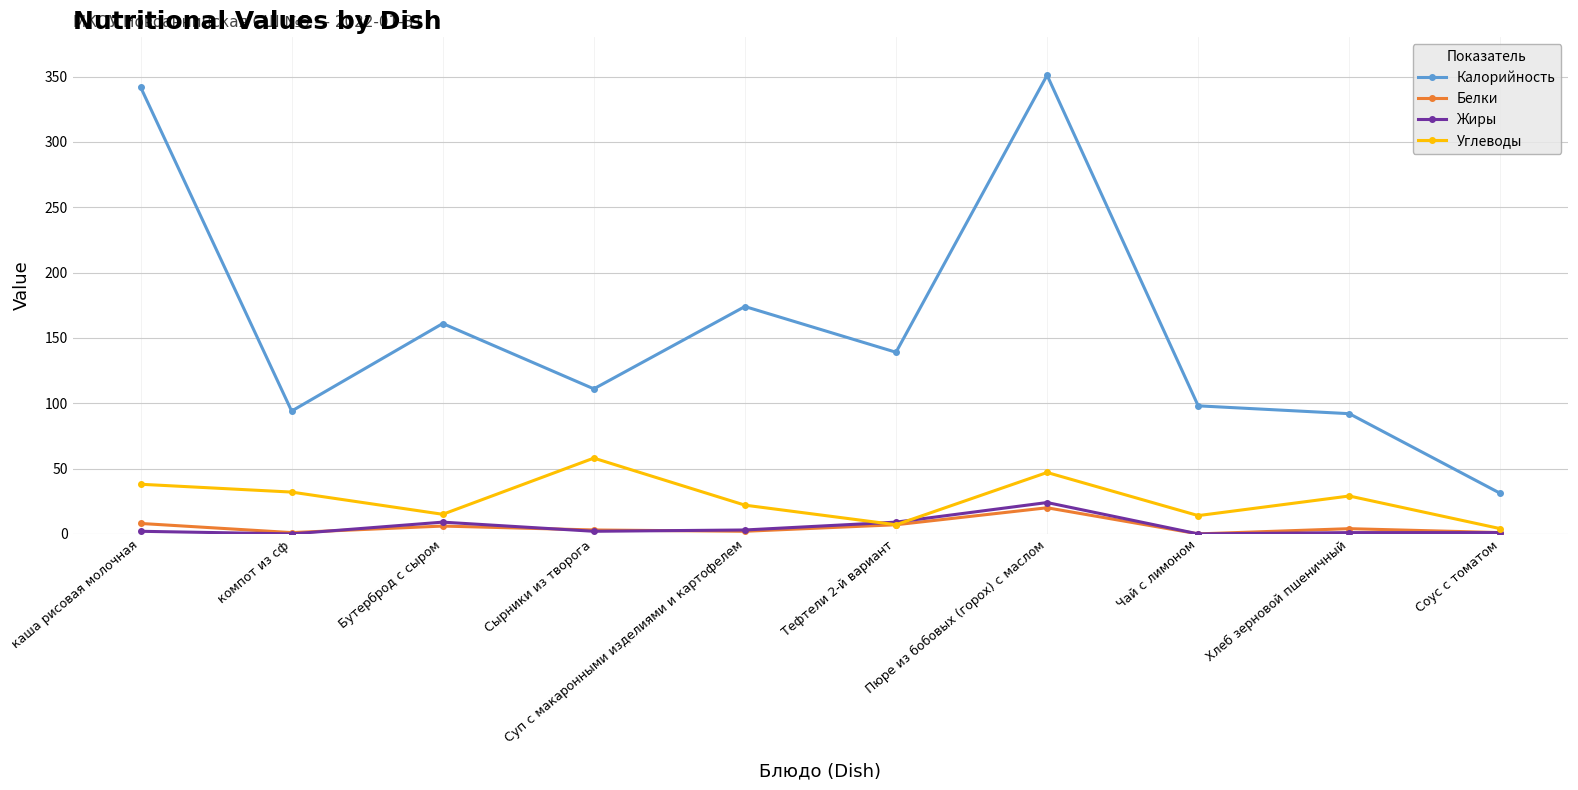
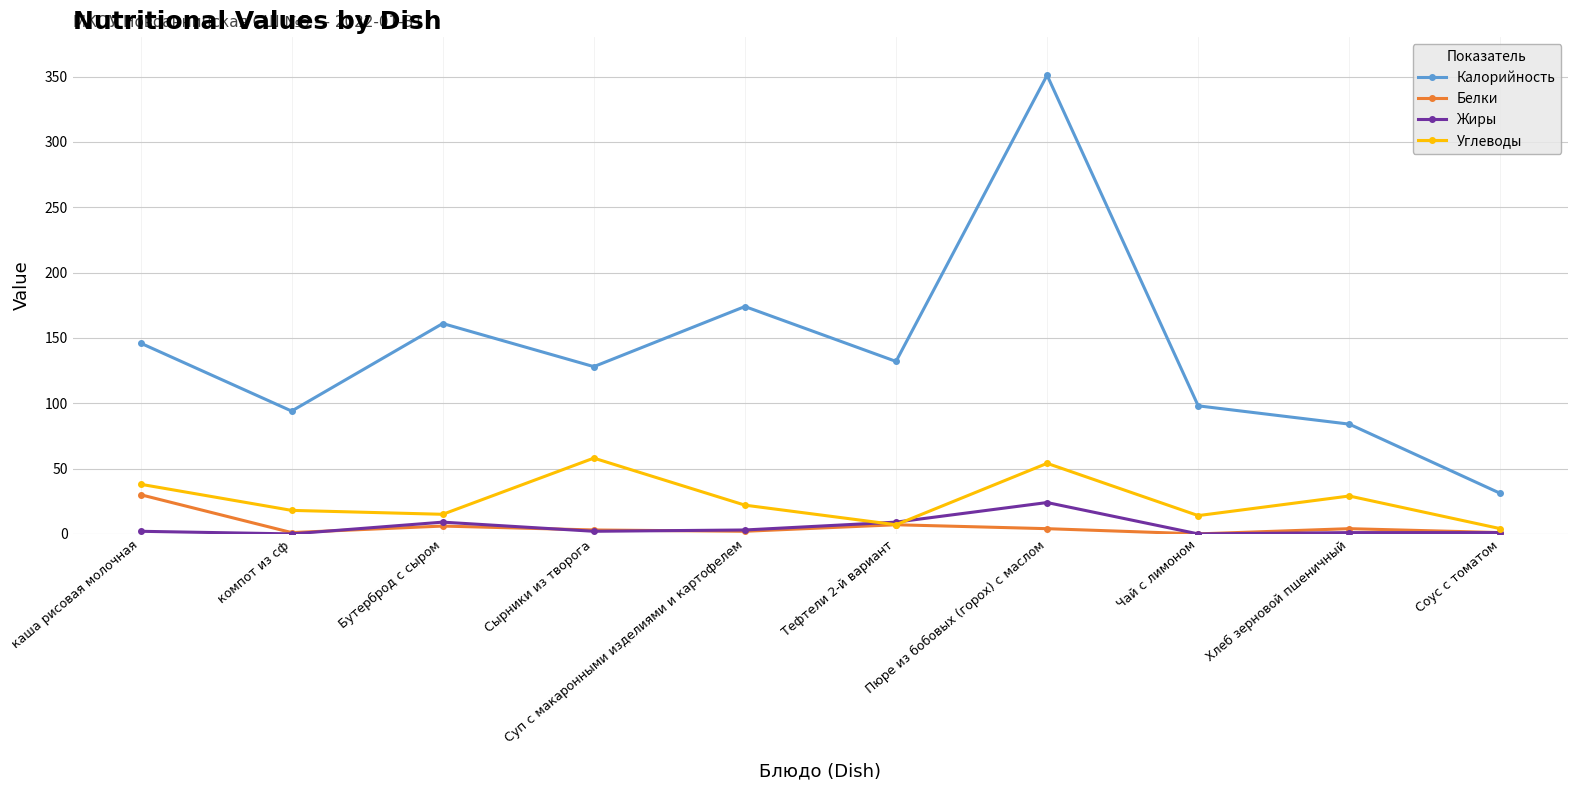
  {
    "Калорийность": {
-     "каша рисовая молочная": 342,
+     "каша рисовая молочная": 146,
      "компот из сф": 94,
      "Бутерброд с сыром": 161,
-     "Сырники из творога": 111,
+     "Сырники из творога": 128,
      "Суп с макаронными изделиями и картофелем": 174,
-     "Тефтели 2-й вариант": 139,
+     "Тефтели 2-й вариант": 132,
      "Пюре из бобовых (горох) с маслом": 351,
      "Чай с лимоном": 98,
-     "Хлеб зерновой пшеничный": 92,
+     "Хлеб зерновой пшеничный": 84,
      "Соус с томатом": 31
    },
    "Белки": {
-     "каша рисовая молочная": 8,
+     "каша рисовая молочная": 30,
      "Бутерброд с сыром": 6,
-     "Пюре из бобовых (горох) с маслом": 20,
+     "Пюре из бобовых (горох) с маслом": 4,
      "Хлеб зерновой пшеничный": 4
    },
    "Жиры": {
      "каша рисовая молочная": 2,
      "Бутерброд с сыром": 9,
      "Тефтели 2-й вариант": 9,
      "Пюре из бобовых (горох) с маслом": 24,
      "Хлеб зерновой пшеничный": 1
    },
    "Углеводы": {
      "каша рисовая молочная": 38,
-     "компот из сф": 32,
+     "компот из сф": 18,
      "Бутерброд с сыром": 15,
      "Сырники из творога": 58,
      "Суп с макаронными изделиями и картофелем": 22,
-     "Пюре из бобовых (горох) с маслом": 47,
+     "Пюре из бобовых (горох) с маслом": 54,
      "Чай с лимоном": 14,
      "Хлеб зерновой пшеничный": 29,
      "Соус с томатом": 4
    }
  }
